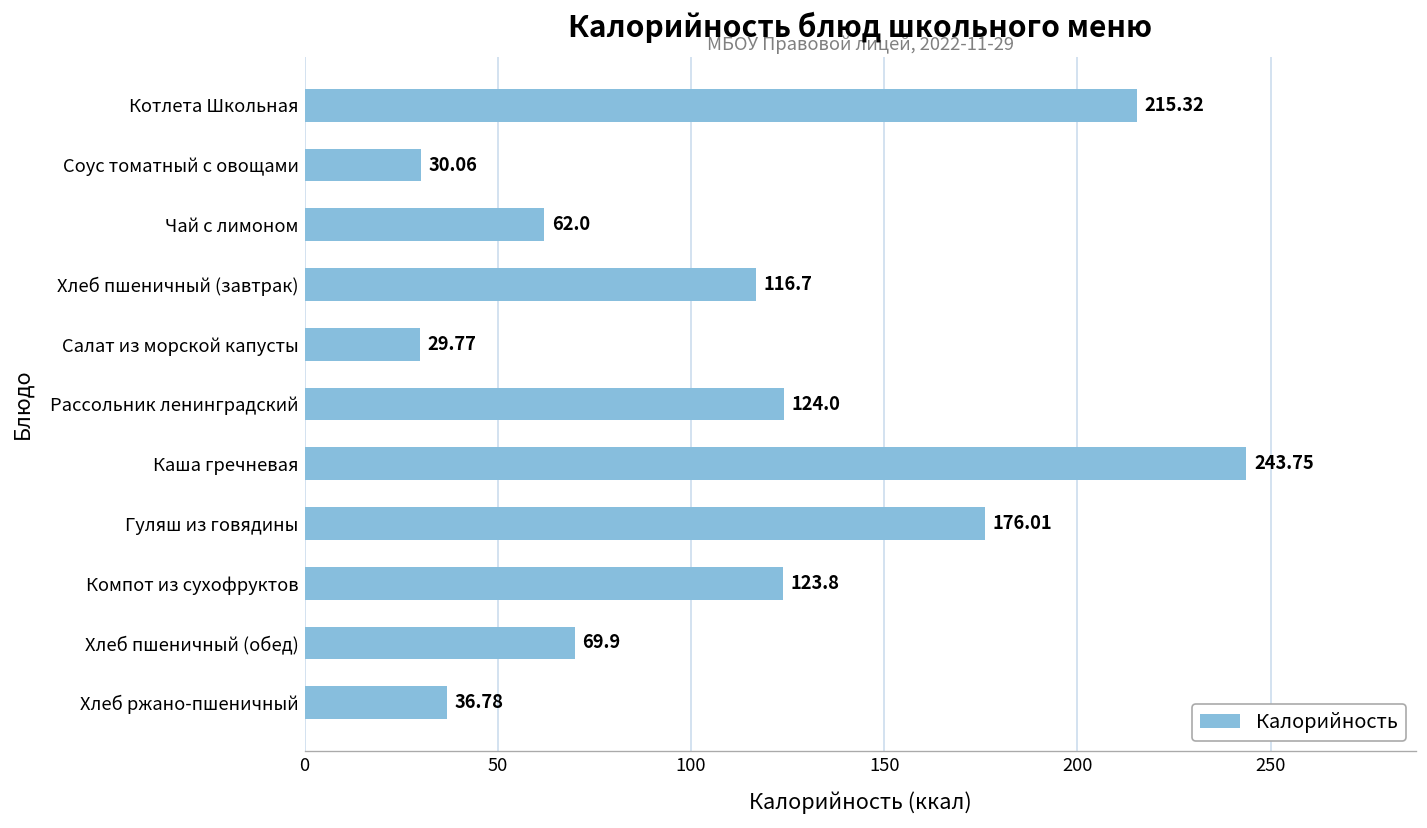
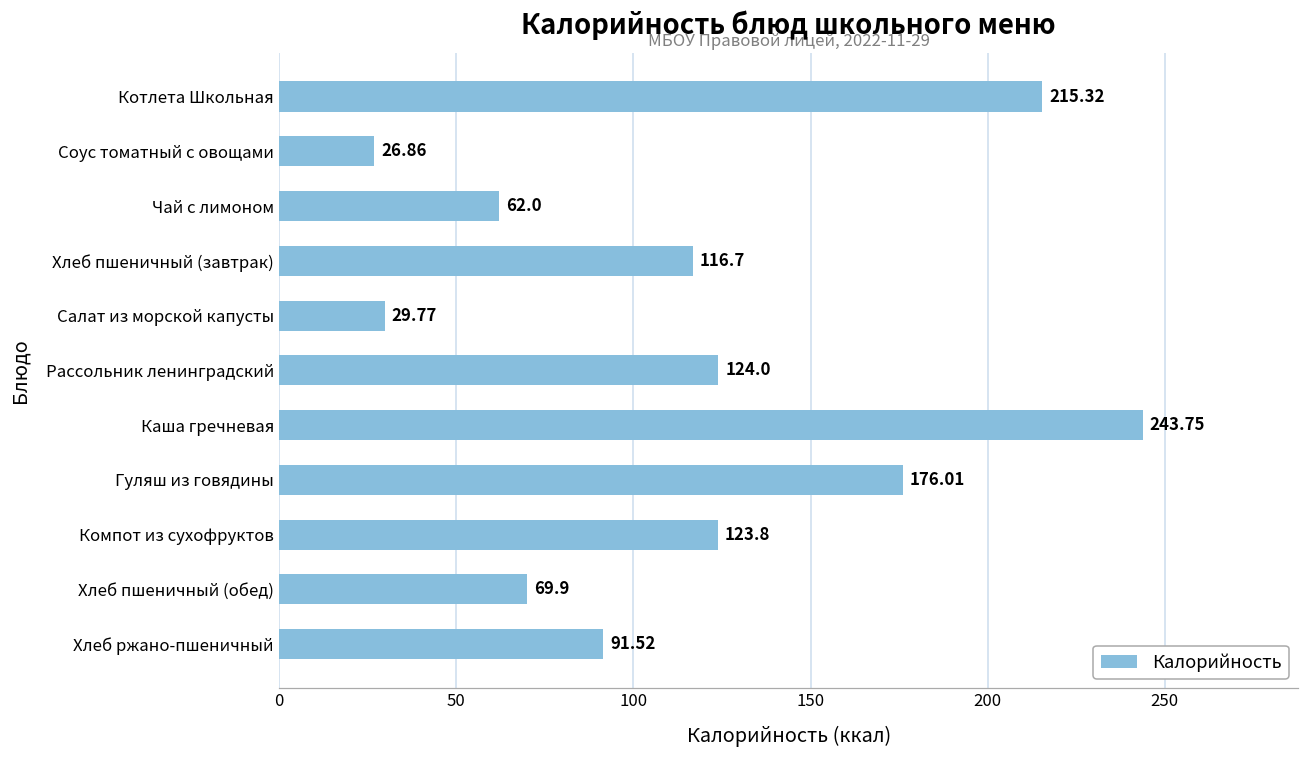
  {
    "Котлета Школьная": 215.32,
-   "Соус томатный с овощами": 30.06,
+   "Соус томатный с овощами": 26.86,
    "Чай с лимоном": 62.0,
    "Хлеб пшеничный (завтрак)": 116.7,
    "Салат из морской капусты": 29.77,
    "Рассольник ленинградский": 124.0,
    "Каша гречневая": 243.75,
    "Гуляш из говядины": 176.01,
    "Компот из сухофруктов": 123.8,
    "Хлеб пшеничный (обед)": 69.9,
-   "Хлеб ржано-пшеничный": 36.78
+   "Хлеб ржано-пшеничный": 91.52
  }
